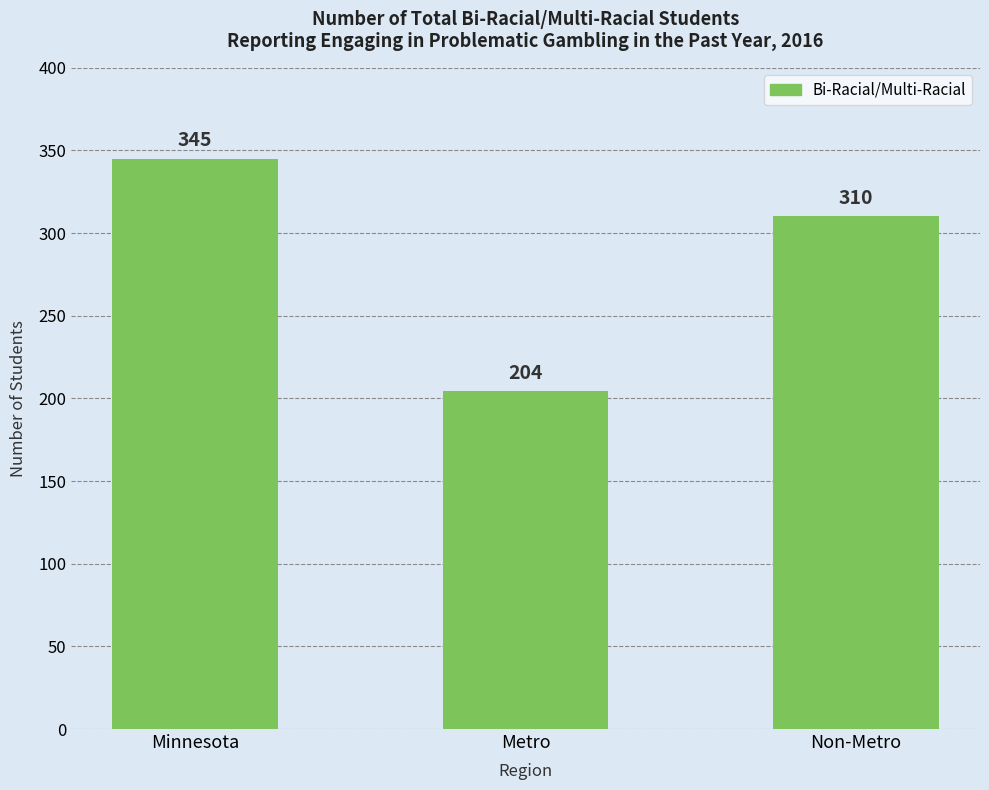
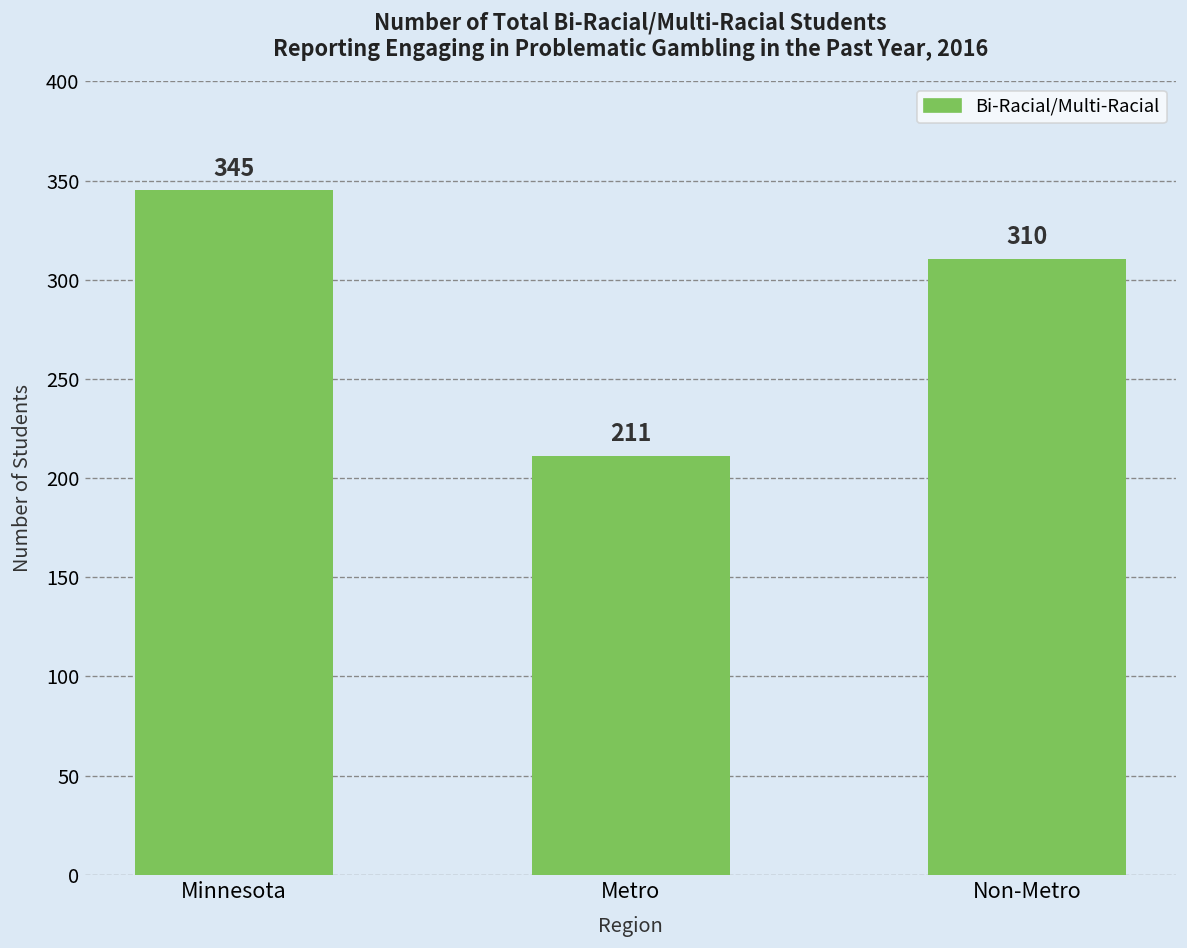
  {
    "Minnesota": 345,
-   "Metro": 204,
+   "Metro": 211,
    "Non-Metro": 310
  }
